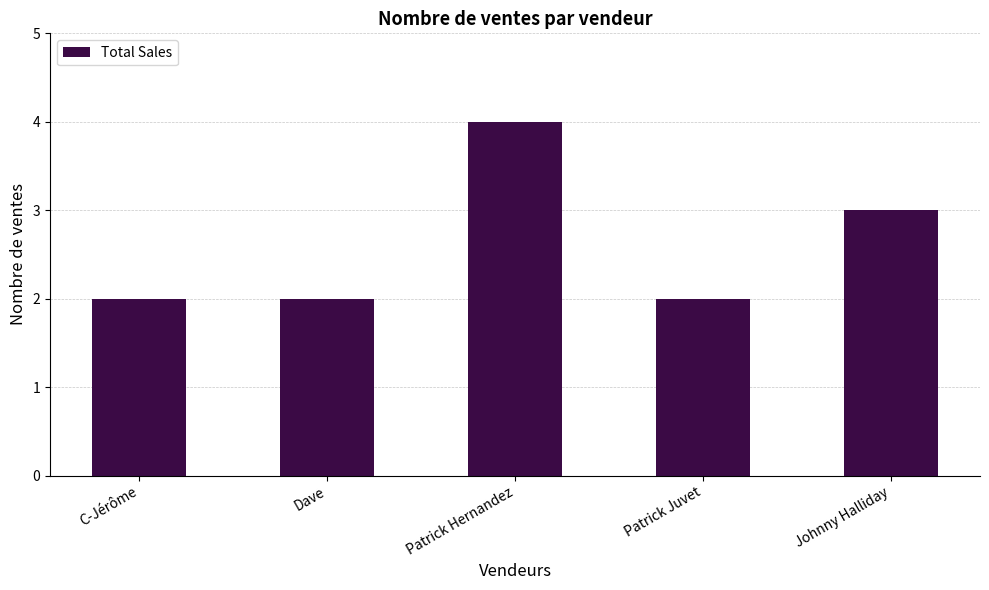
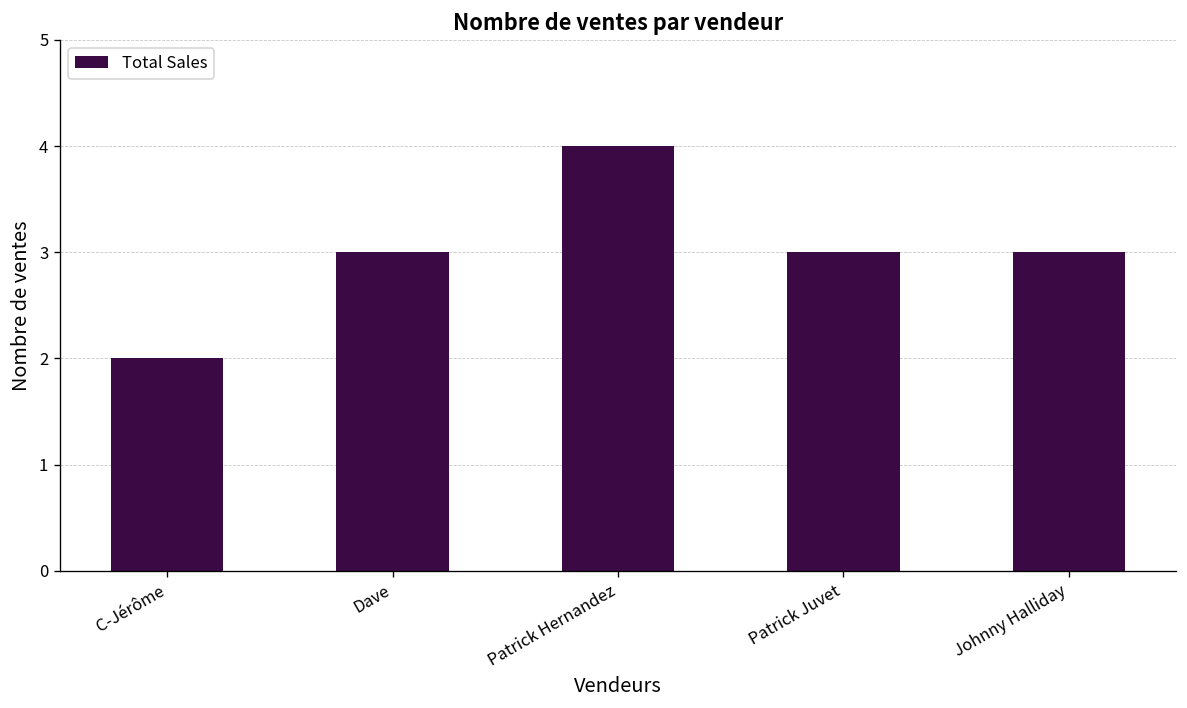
  {
    "C-Jérôme": 2,
-   "Dave": 2,
+   "Dave": 3,
    "Patrick Hernandez": 4,
-   "Patrick Juvet": 2,
+   "Patrick Juvet": 3,
    "Johnny Halliday": 3
  }
